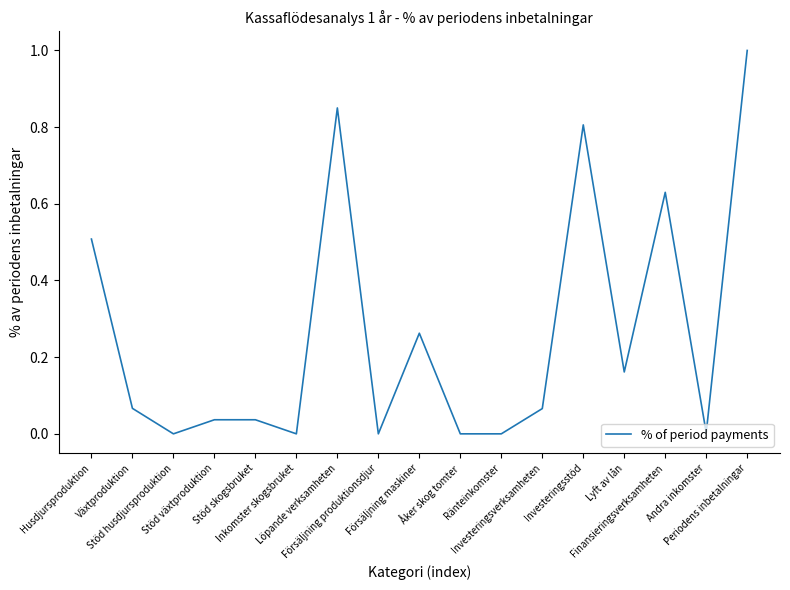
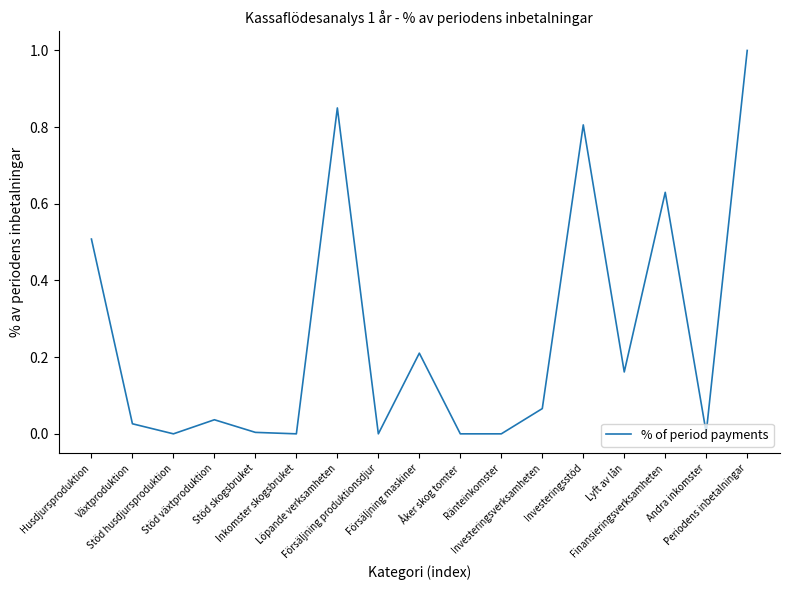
  {
    "Husdjursproduktion": 0.51,
-   "Växtproduktion": 0.07,
+   "Växtproduktion": 0.03,
    "Stöd husdjursproduktion": 0.00,
    "Stöd växtproduktion": 0.04,
-   "Stöd skogsbruket": 0.04,
+   "Stöd skogsbruket": 0.00,
    "Inkomster skogsbruket": 0.00,
    "Löpande verksamheten": 0.85,
    "Försäljning produktionsdjur": 0.00,
-   "Försäljning maskiner": 0.26,
+   "Försäljning maskiner": 0.21,
    "Åker skog tomter": 0.00,
    "Ränteinkomster": 0.00,
    "Investeringsverksamheten": 0.07,
    "Investeringsstöd": 0.81,
    "Lyft av lån": 0.16,
    "Finansieringsverksamheten": 0.63,
    "Periodens inbetalningar": 1.00
  }
